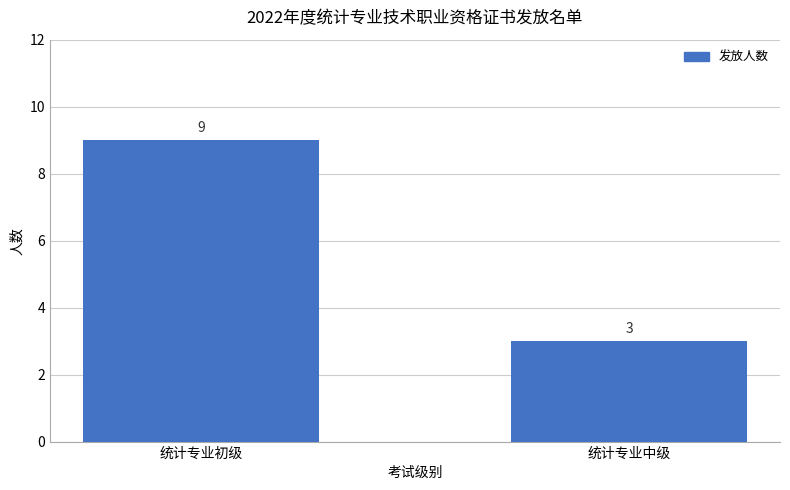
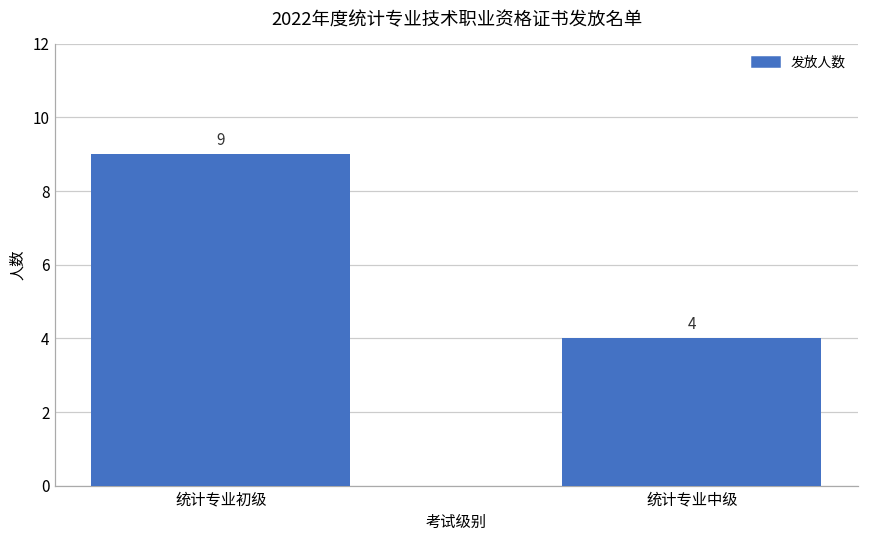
  {
    "统计专业初级": 9,
-   "统计专业中级": 3
+   "统计专业中级": 4
  }
